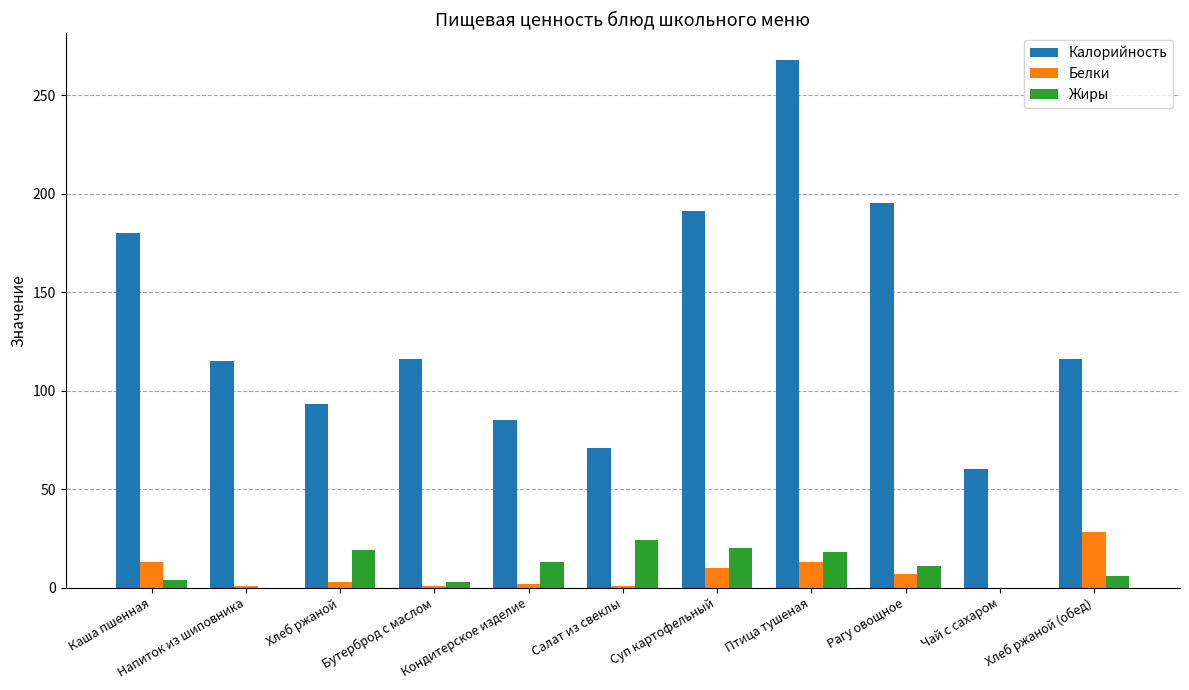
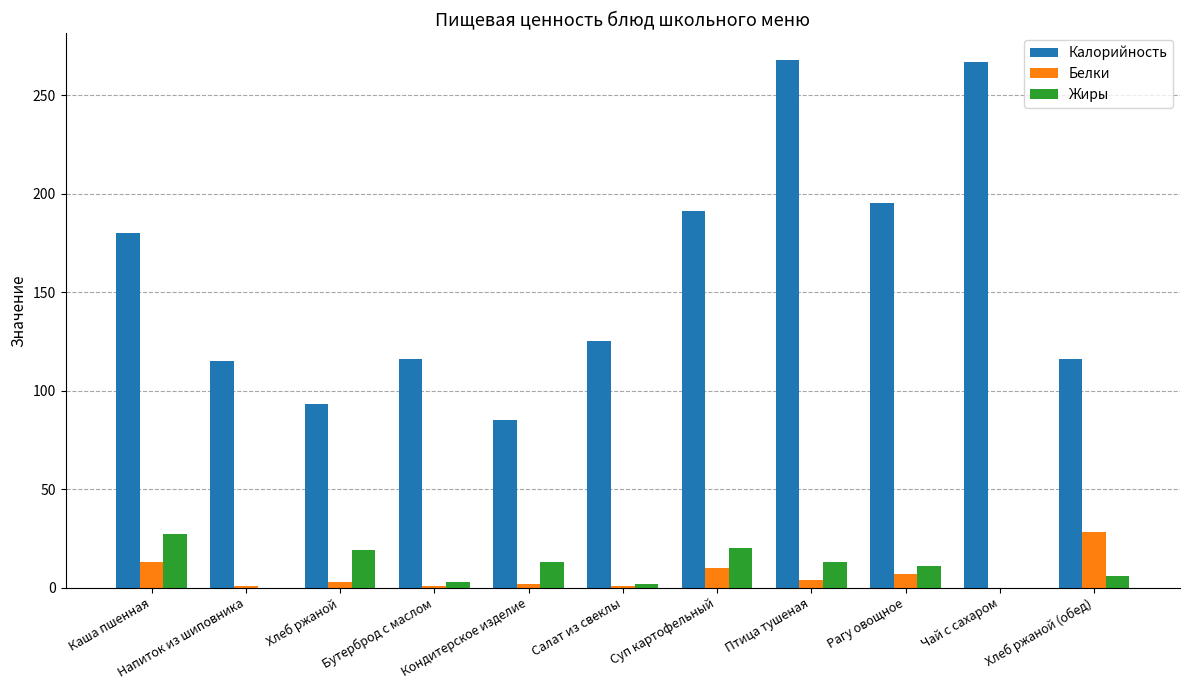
  {
    "Калорийность": {
      "Каша пшенная": 180,
      "Напиток из шиповника": 115,
      "Хлеб ржаной": 93,
      "Бутерброд с маслом": 116,
      "Кондитерское изделие": 85,
-     "Салат из свеклы": 71,
+     "Салат из свеклы": 125,
      "Суп картофельный": 191,
      "Птица тушеная": 268,
      "Рагу овощное": 195,
-     "Чай с сахаром": 60,
+     "Чай с сахаром": 267,
      "Хлеб ржаной (обед)": 116
    },
    "Белки": {
      "Каша пшенная": 13,
      "Хлеб ржаной": 3,
      "Кондитерское изделие": 2,
      "Суп картофельный": 10,
-     "Птица тушеная": 13,
+     "Птица тушеная": 4,
      "Рагу овощное": 7,
      "Чай с сахаром": 0,
      "Хлеб ржаной (обед)": 28
    },
    "Жиры": {
-     "Каша пшенная": 4,
+     "Каша пшенная": 27,
      "Напиток из шиповника": 0,
      "Хлеб ржаной": 19,
      "Бутерброд с маслом": 3,
      "Кондитерское изделие": 13,
-     "Салат из свеклы": 24,
+     "Салат из свеклы": 2,
      "Суп картофельный": 20,
-     "Птица тушеная": 18,
+     "Птица тушеная": 13,
      "Рагу овощное": 11,
      "Чай с сахаром": 0,
      "Хлеб ржаной (обед)": 6
    }
  }
